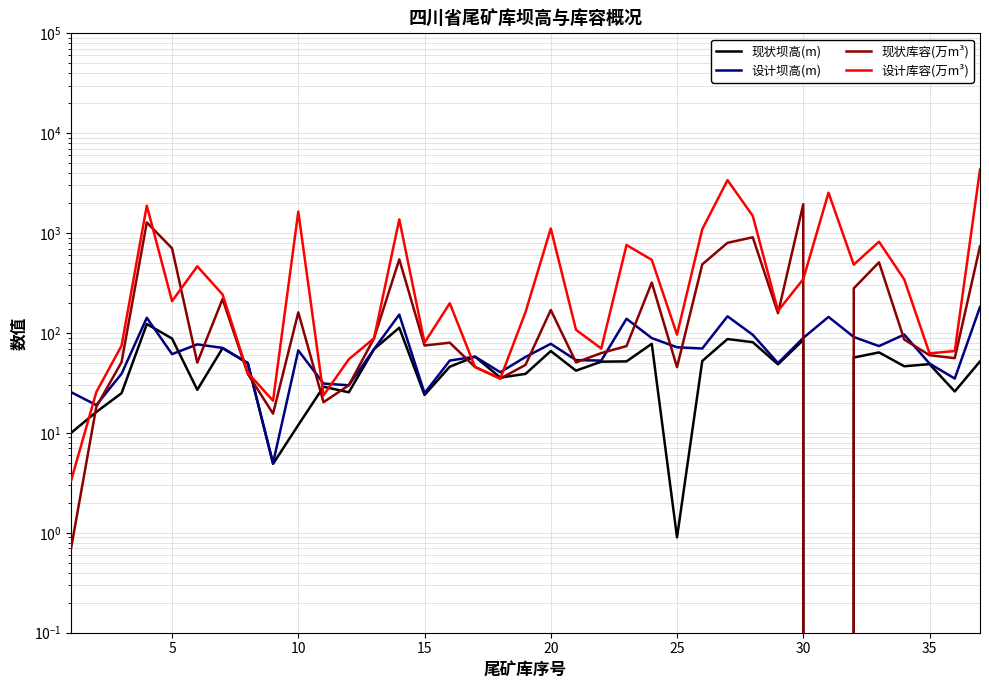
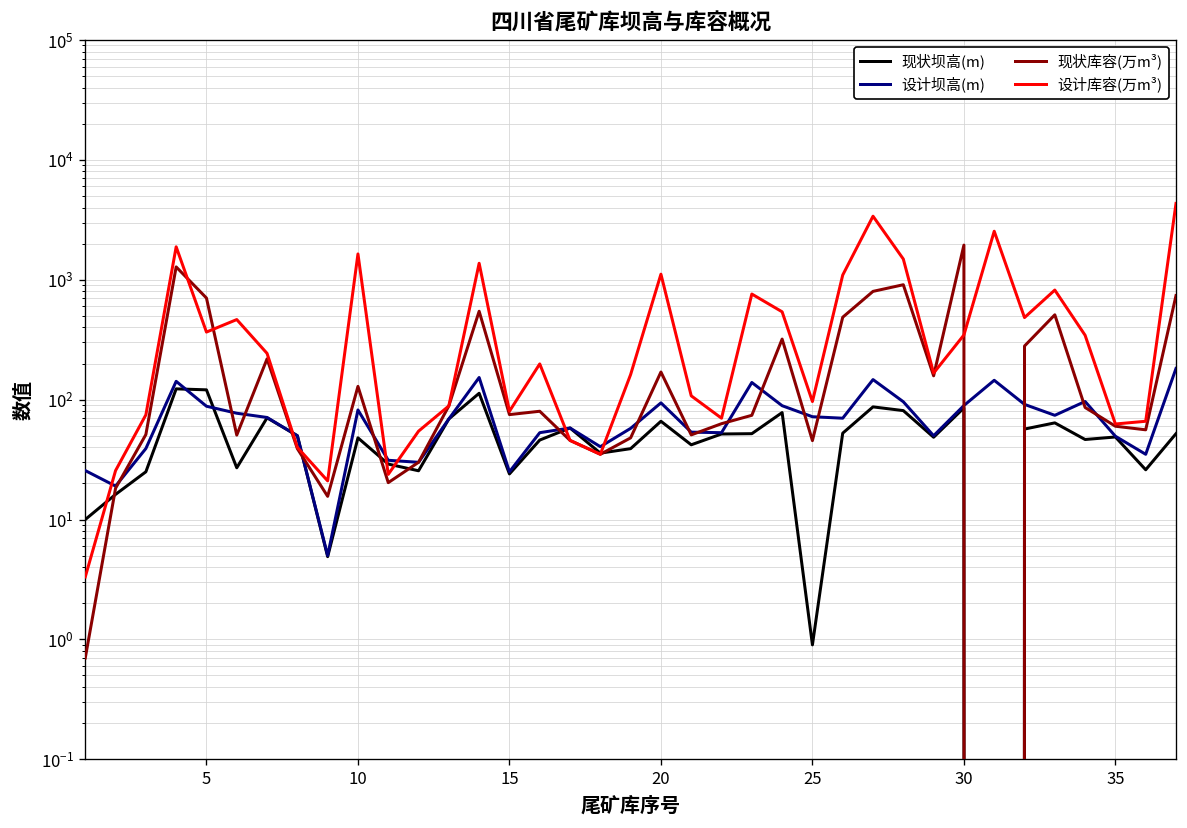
  {
    "现状坝高(m)": {
-     "5": 90,
-     "10": 12,
+     "5": 120,
+     "10": 50,
      "20": 70,
      "25": 0.9
    },
    "设计坝高(m)": {
-     "5": 60,
-     "10": 70,
-     "20": 80,
+     "5": 90,
+     "10": 80,
+     "20": 90,
      "25": 70
    },
    "现状库容(万m³)": {
      "5": 700,
-     "10": 160,
+     "10": 130,
      "15": 80,
      "20": 170,
      "25": 50,
      "30": 1900
    },
    "设计库容(万m³)": {
-     "5": 210,
+     "5": 370,
      "10": 1600,
      "15": 80,
      "20": 1100,
      "25": 100,
      "30": 350
    }
  }
